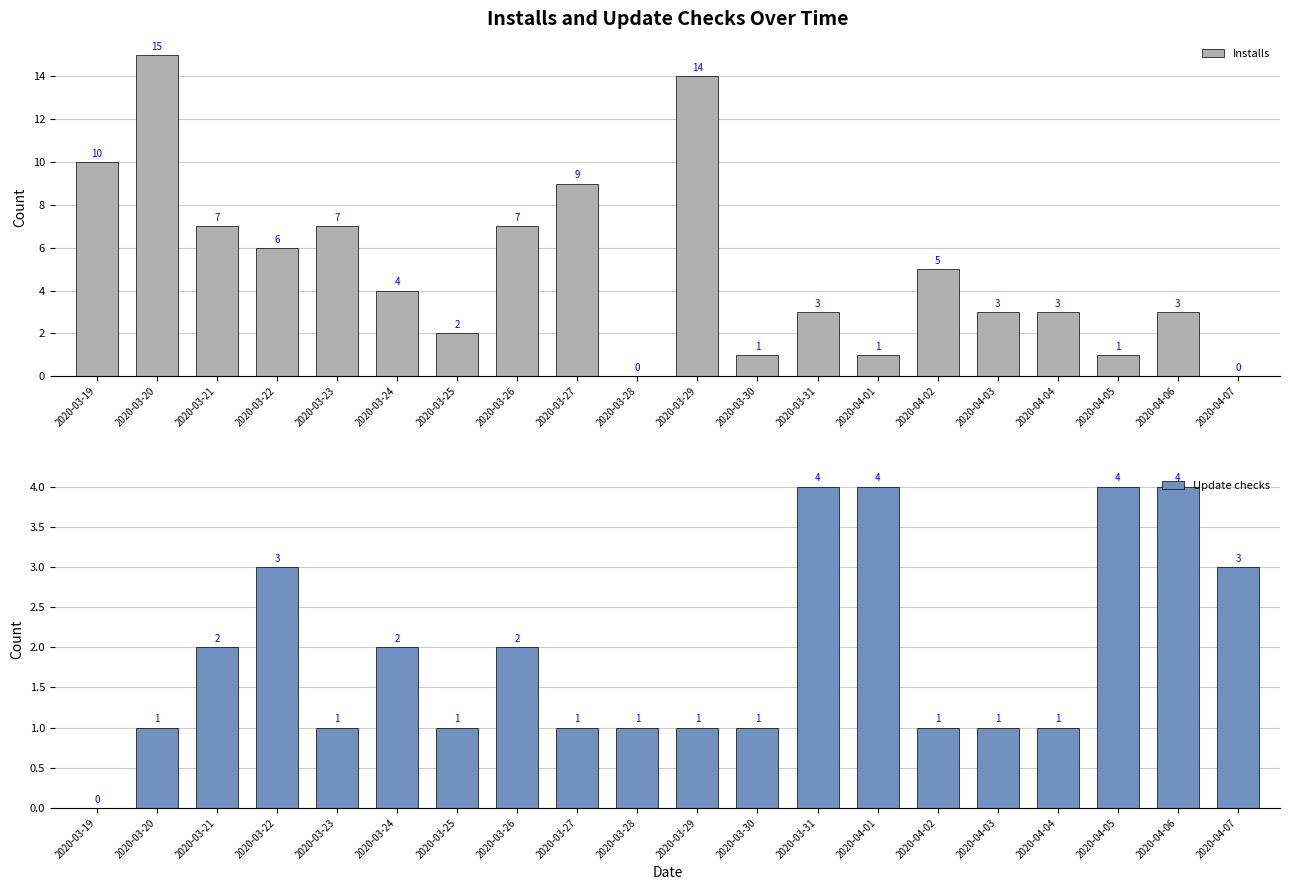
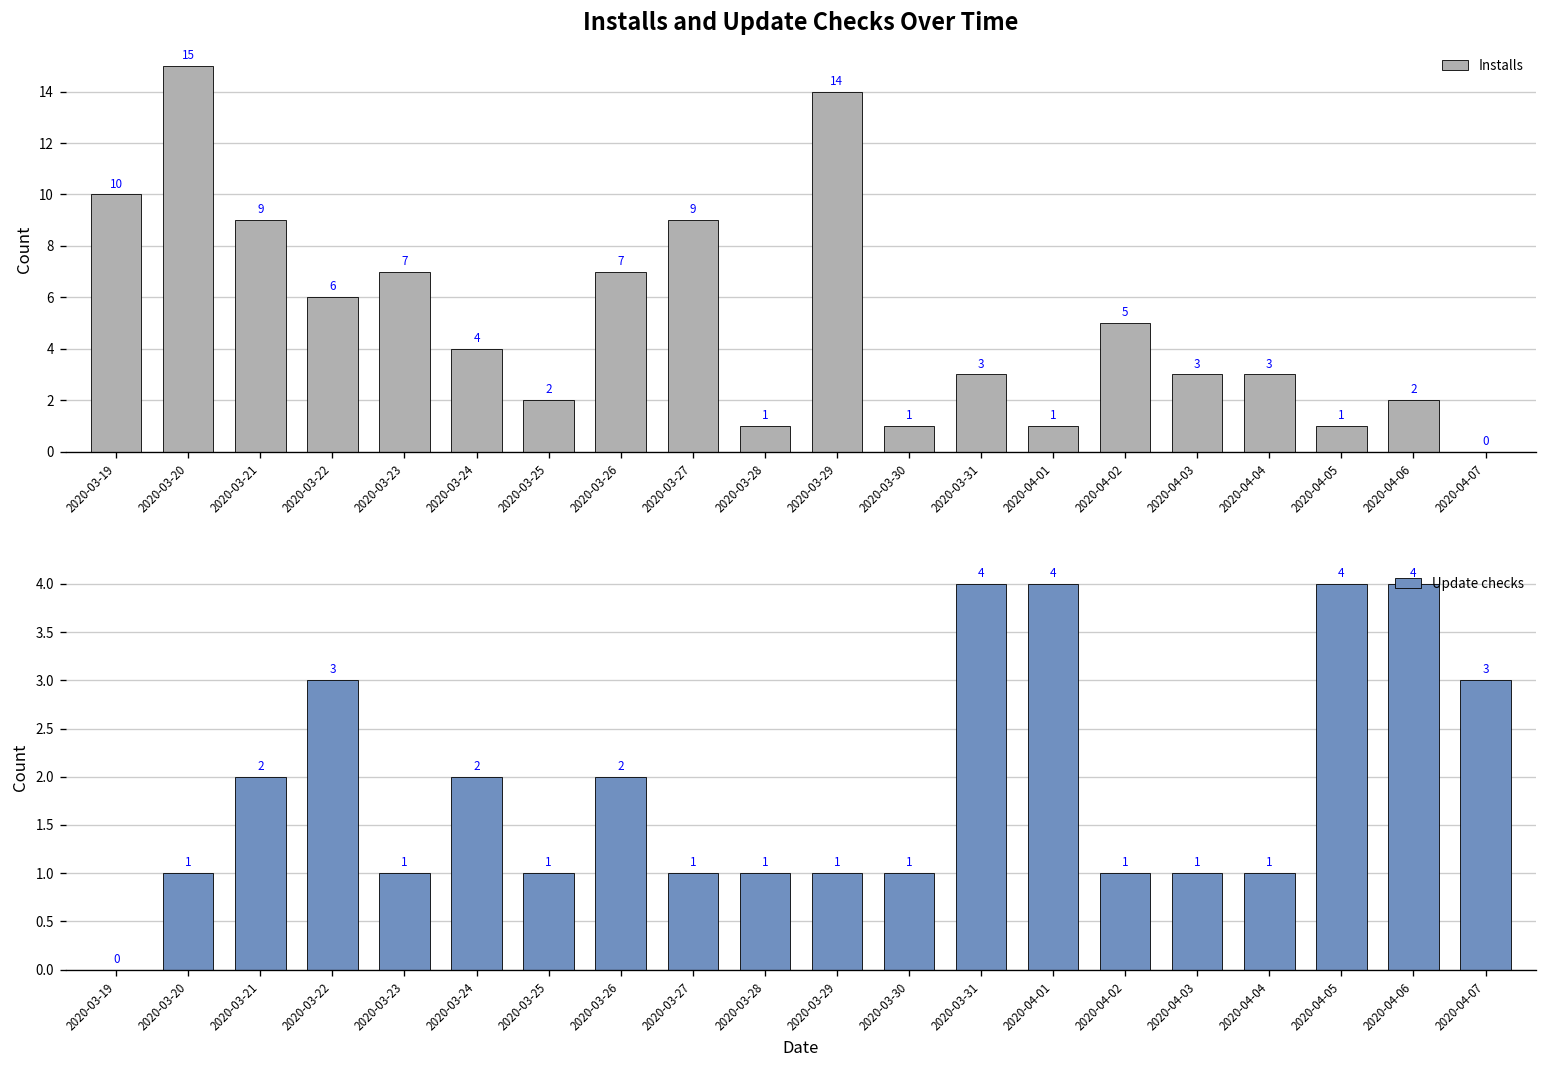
  {
    "Installs and Update Checks Over Time": {
      "2020-03-19": 10,
      "2020-03-20": 15,
-     "2020-03-21": 7,
+     "2020-03-21": 9,
      "2020-03-22": 6,
      "2020-03-23": 7,
      "2020-03-24": 4,
      "2020-03-25": 2,
      "2020-03-26": 7,
      "2020-03-27": 9,
-     "2020-03-28": 0,
+     "2020-03-28": 1,
      "2020-03-29": 14,
      "2020-03-30": 1,
      "2020-03-31": 3,
      "2020-04-01": 1,
      "2020-04-02": 5,
      "2020-04-03": 3,
      "2020-04-04": 3,
      "2020-04-05": 1,
-     "2020-04-06": 3,
+     "2020-04-06": 2,
      "2020-04-07": 0
    }
  }
